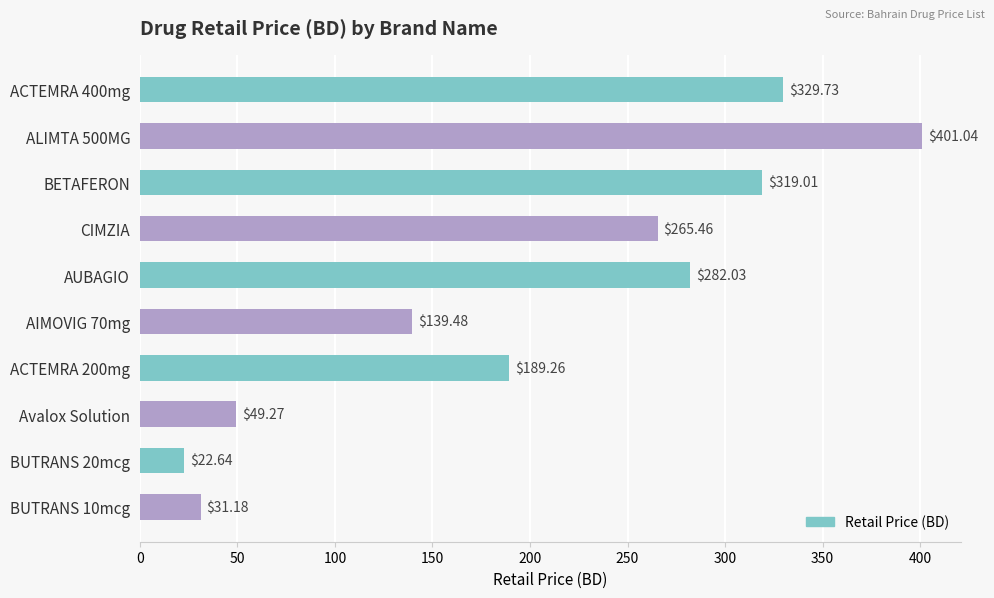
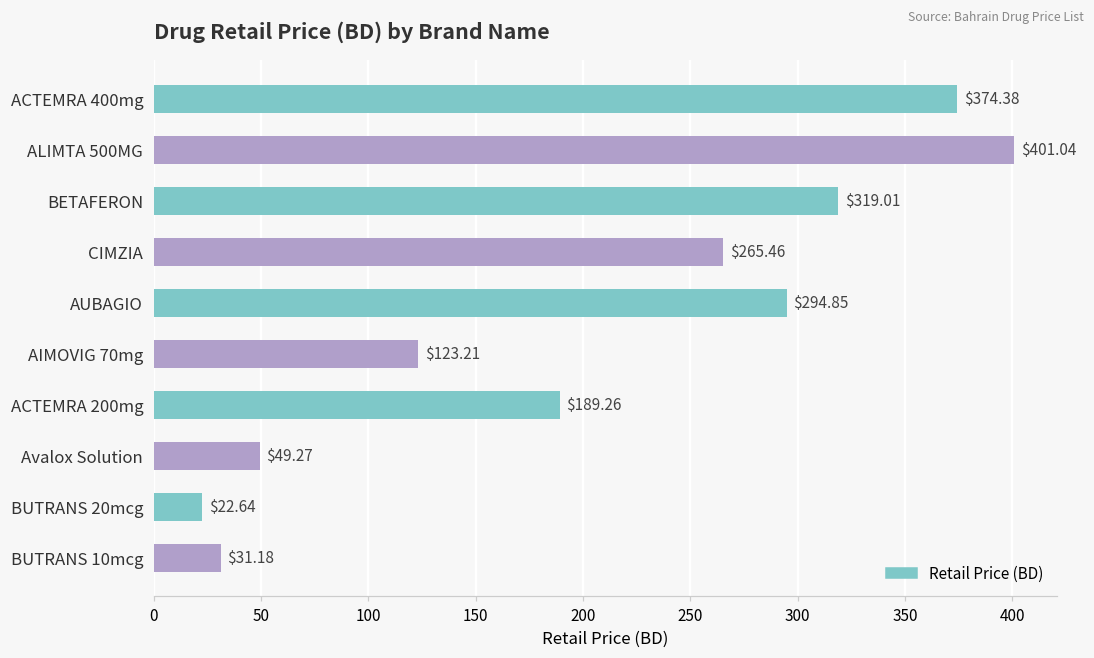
  {
-   "ACTEMRA 400mg": "$329.73",
+   "ACTEMRA 400mg": "$374.38",
    "ALIMTA 500MG": "$401.04",
    "BETAFERON": "$319.01",
    "CIMZIA": "$265.46",
-   "AUBAGIO": "$282.03",
-   "AIMOVIG 70mg": "$139.48",
+   "AUBAGIO": "$294.85",
+   "AIMOVIG 70mg": "$123.21",
    "ACTEMRA 200mg": "$189.26",
    "Avalox Solution": "$49.27",
    "BUTRANS 20mcg": "$22.64",
    "BUTRANS 10mcg": "$31.18"
  }
